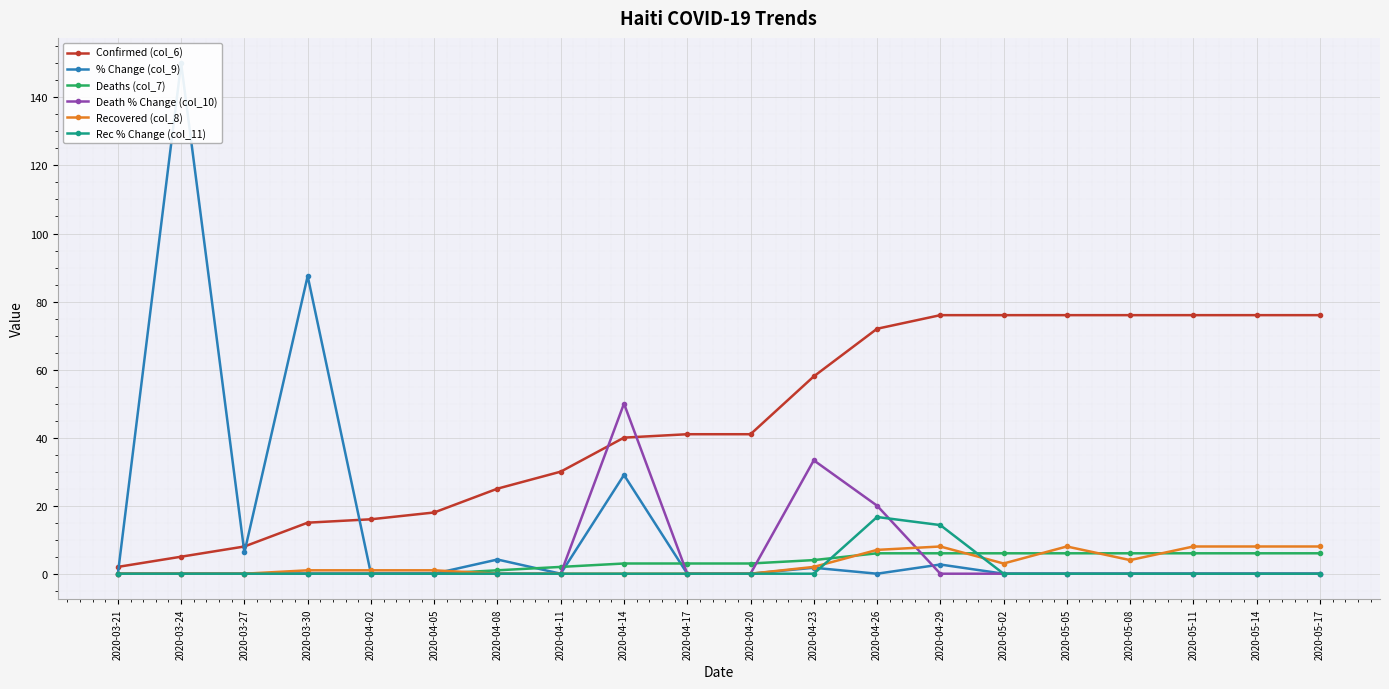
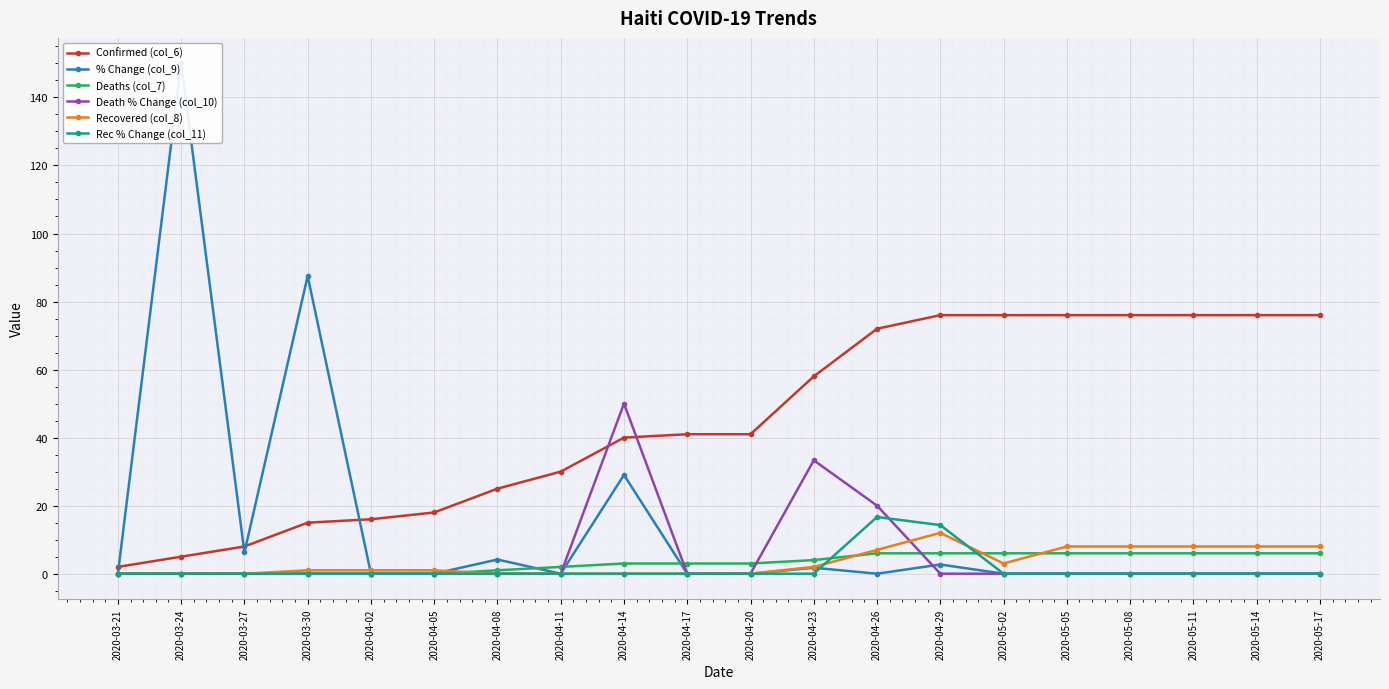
  {
    "Confirmed (col_6)": {
      "2020-03-21": 2,
      "2020-03-24": 5,
      "2020-03-27": 8,
      "2020-03-30": 15,
      "2020-04-02": 16,
      "2020-04-05": 18,
      "2020-04-08": 25,
      "2020-04-11": 30,
      "2020-04-14": 40,
      "2020-04-17": 41,
      "2020-04-20": 41,
      "2020-04-23": 58,
      "2020-04-26": 72,
      "2020-04-29": 76,
      "2020-05-02": 76,
      "2020-05-05": 76,
      "2020-05-08": 76,
      "2020-05-11": 76,
      "2020-05-14": 76,
      "2020-05-17": 76
    },
    "% Change (col_9)": {
      "2020-03-27": 6,
      "2020-03-30": 88,
      "2020-04-08": 4,
      "2020-04-14": 29,
      "2020-04-26": 0,
      "2020-04-29": 3
    },
    "Death % Change (col_10)": {
      "2020-04-14": 50,
      "2020-04-23": 33,
      "2020-04-26": 20,
      "2020-04-29": 0
    },
    "Recovered (col_8)": {
      "2020-03-30": 1,
      "2020-04-02": 1,
      "2020-04-05": 1,
      "2020-04-26": 7,
-     "2020-04-29": 8,
+     "2020-04-29": 12,
      "2020-05-02": 3,
      "2020-05-05": 8,
-     "2020-05-08": 4,
+     "2020-05-08": 8,
      "2020-05-11": 8,
      "2020-05-14": 8,
      "2020-05-17": 8
    }
  }
